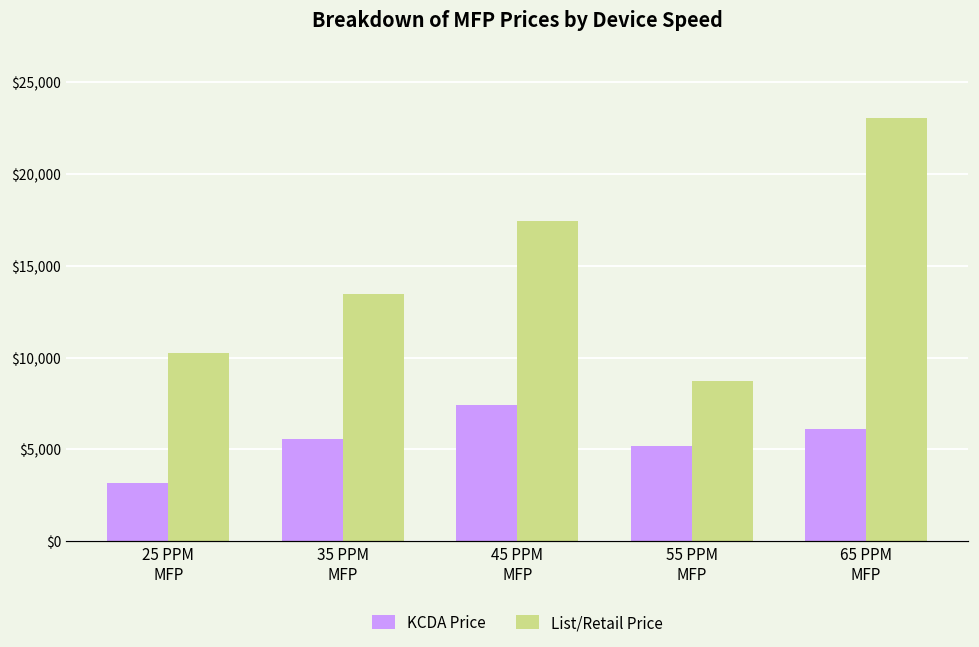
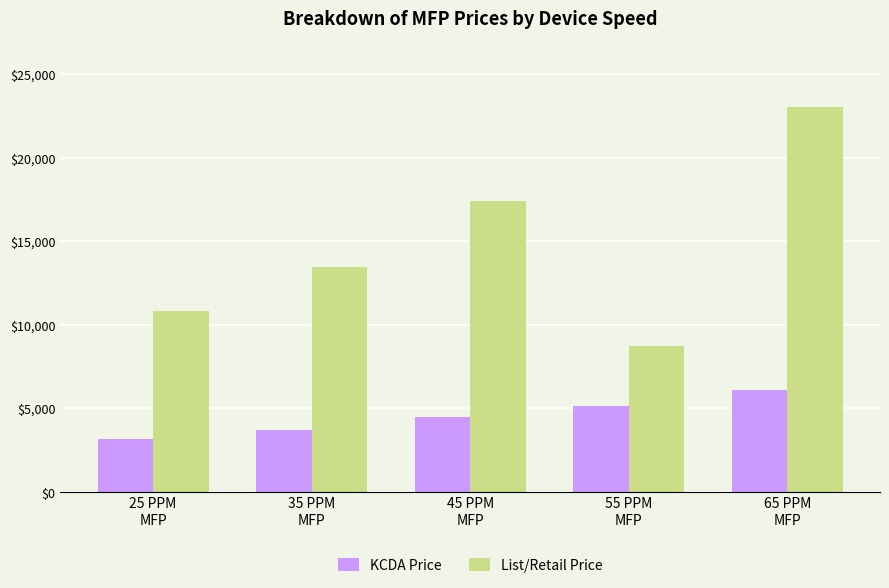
  {
    "KCDA Price": {
      "25 PPM MFP": "$3,200",
-     "35 PPM MFP": "$5,600",
-     "45 PPM MFP": "$7,400",
+     "35 PPM MFP": "$3,700",
+     "45 PPM MFP": "$4,500",
      "55 PPM MFP": "$5,200",
      "65 PPM MFP": "$6,100"
    },
    "List/Retail Price": {
-     "25 PPM MFP": "$10,300",
+     "25 PPM MFP": "$10,800",
      "35 PPM MFP": "$13,500",
      "45 PPM MFP": "$17,400",
      "55 PPM MFP": "$8,700",
      "65 PPM MFP": "$23,100"
    }
  }
